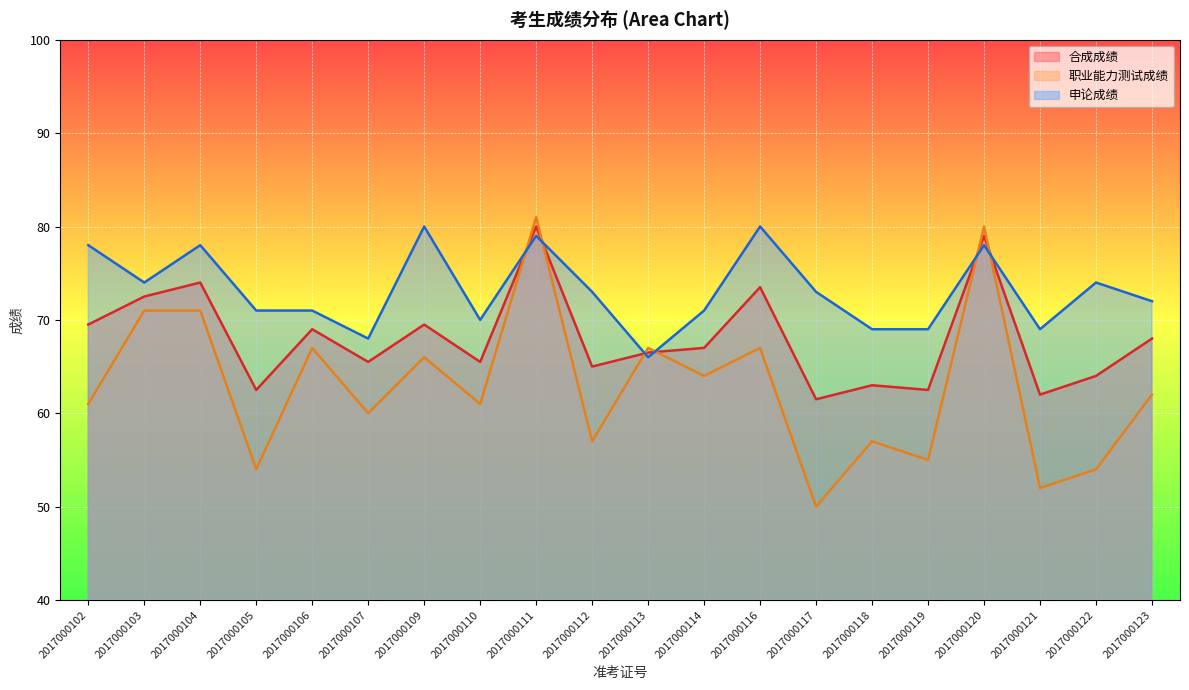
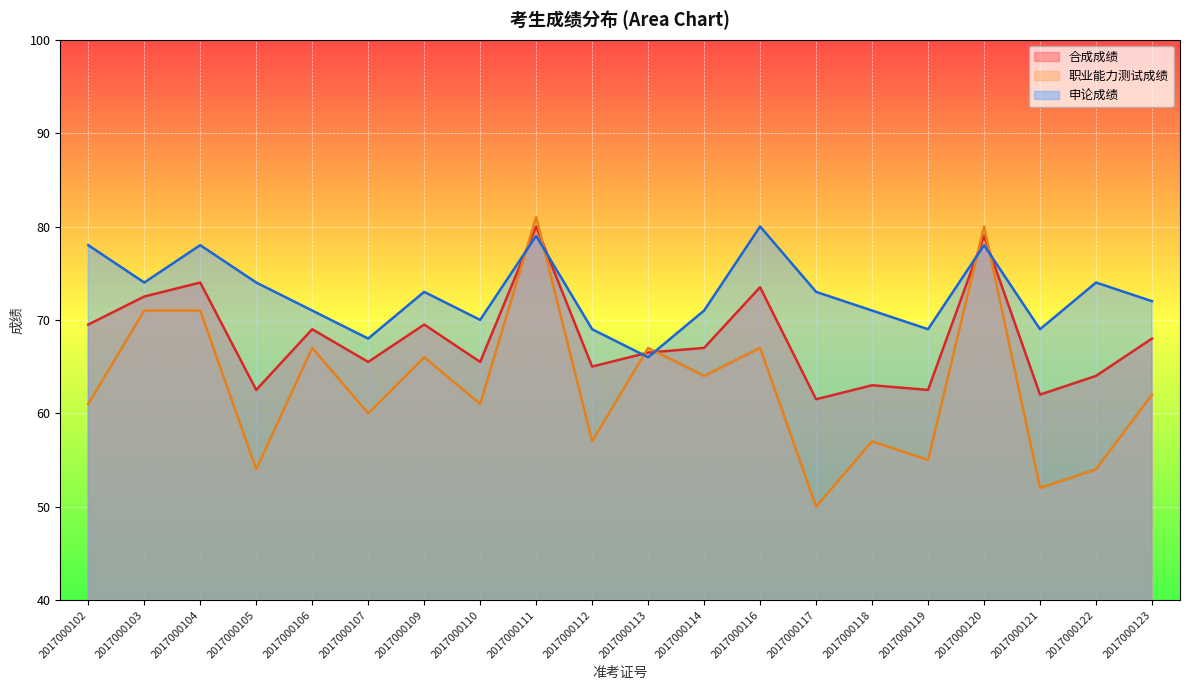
  {
    "申论成绩": {
      "2017000102": 78,
      "2017000103": 74,
      "2017000104": 78,
-     "2017000105": 71,
+     "2017000105": 74,
      "2017000106": 71,
      "2017000107": 68,
-     "2017000109": 80,
+     "2017000109": 73,
      "2017000110": 70,
      "2017000111": 79,
-     "2017000112": 73,
+     "2017000112": 69,
      "2017000113": 66,
      "2017000114": 71,
      "2017000116": 80,
      "2017000117": 73,
-     "2017000118": 69,
+     "2017000118": 71,
      "2017000119": 69,
      "2017000120": 78,
      "2017000121": 69,
      "2017000122": 74,
      "2017000123": 72
    }
  }
